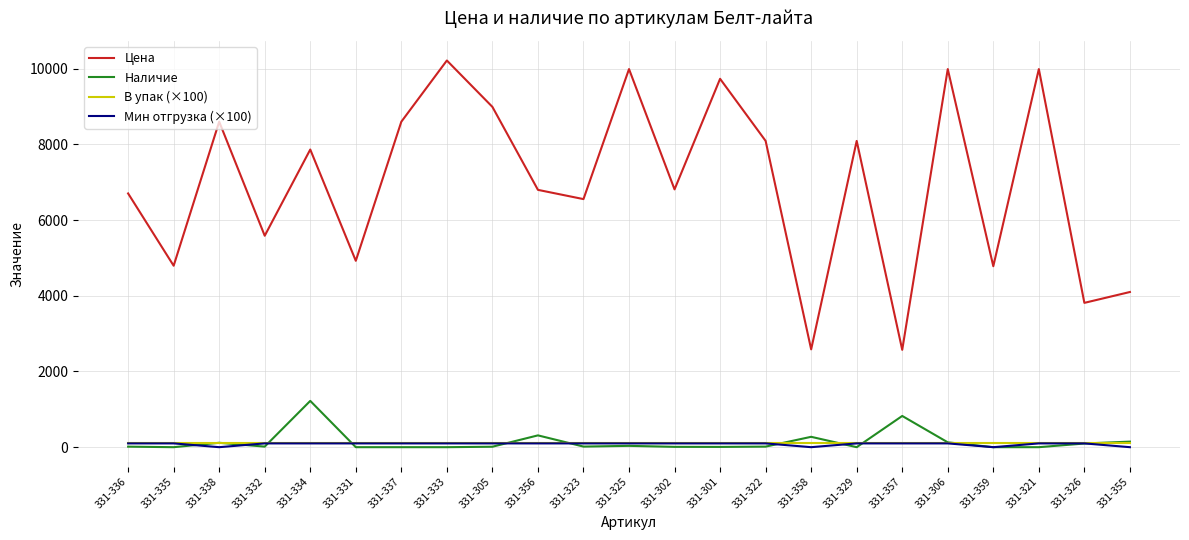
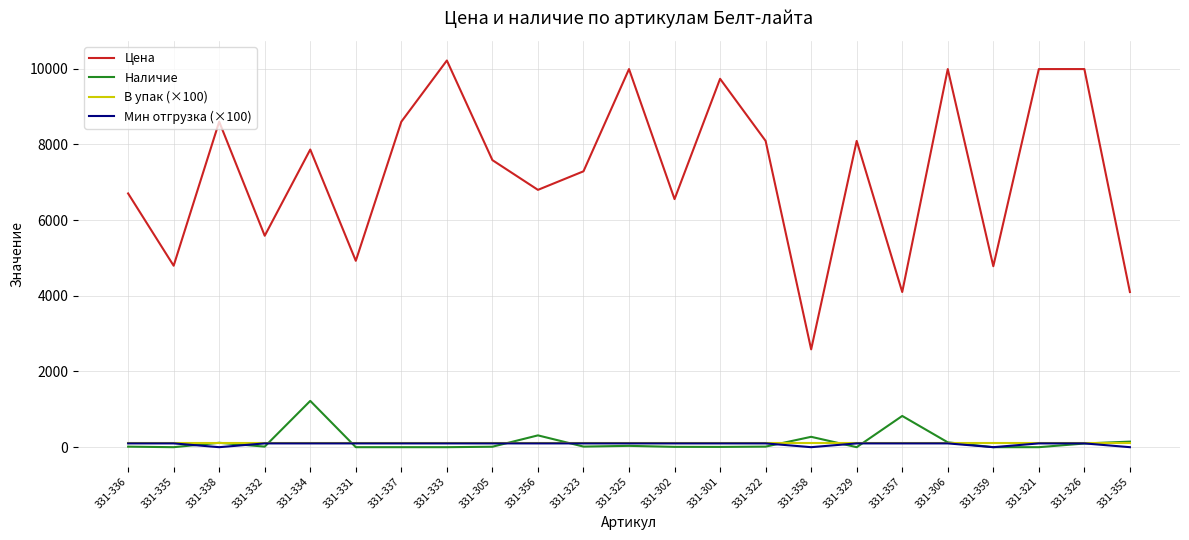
  {
    "Цена": {
      "331-336": 6700,
      "331-335": 4800,
      "331-332": 5600,
      "331-334": 7900,
      "331-331": 4900,
      "331-337": 8600,
      "331-333": 10200,
-     "331-305": 9000,
+     "331-305": 7600,
      "331-356": 6800,
-     "331-323": 6600,
+     "331-323": 7300,
      "331-325": 10000,
-     "331-302": 6800,
+     "331-302": 6600,
      "331-301": 9700,
      "331-322": 8100,
      "331-358": 2600,
      "331-329": 8100,
-     "331-357": 2600,
+     "331-357": 4100,
      "331-306": 10000,
      "331-359": 4800,
      "331-321": 10000,
-     "331-326": 3800,
+     "331-326": 10000,
      "331-355": 4100
    },
    "Наличие": {
      "331-336": 0,
      "331-335": 0,
      "331-332": 0,
      "331-334": 1200,
      "331-331": 0,
      "331-337": 0,
      "331-333": 0,
      "331-305": 0,
      "331-356": 300,
      "331-323": 0,
      "331-302": 0,
      "331-301": 0,
      "331-322": 0,
      "331-358": 300,
      "331-329": 0,
      "331-357": 800,
      "331-321": 0
    },
    "В упак (×100)": {
      "331-358": 100,
      "331-359": 100
    },
    "Мин отгрузка (×100)": {
      "331-338": 0,
      "331-358": 0,
      "331-355": 0
    }
  }
